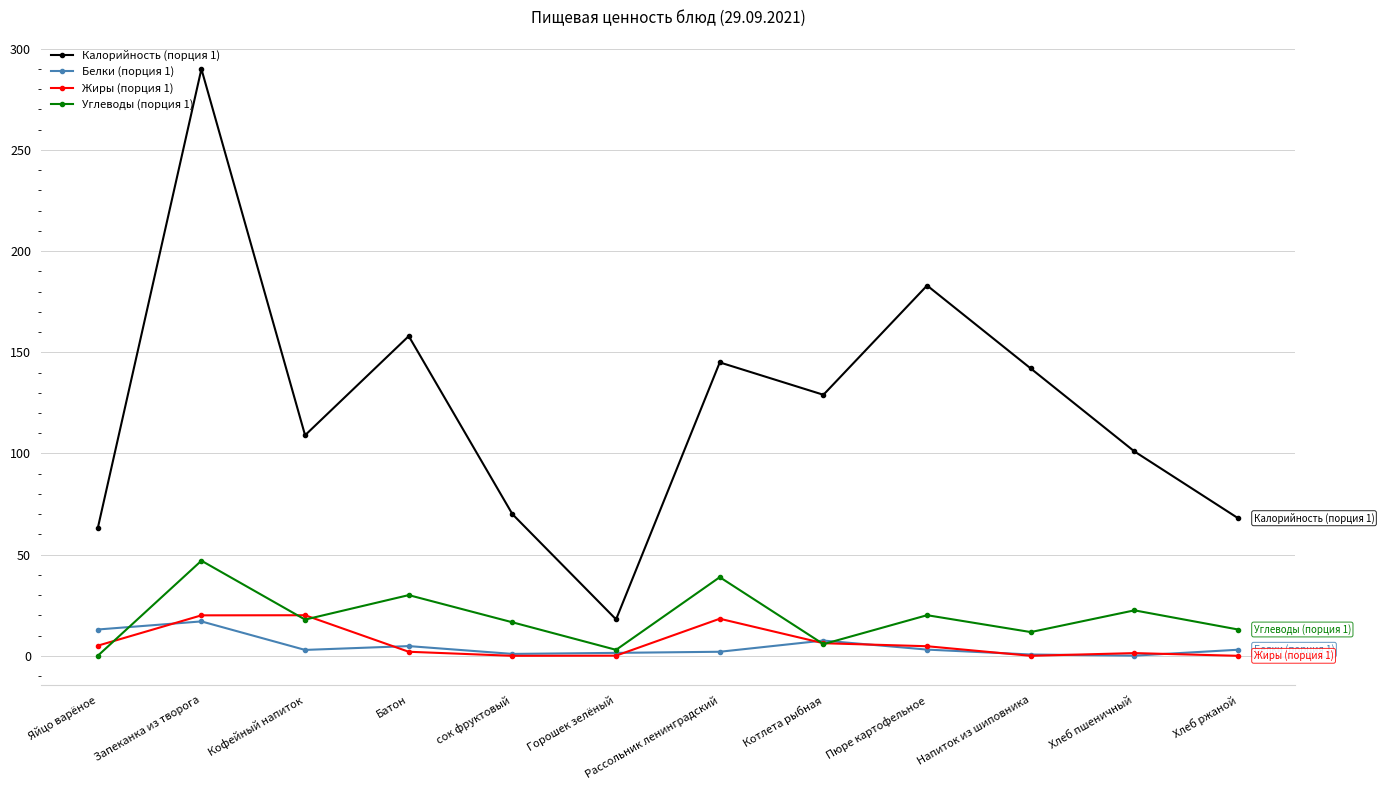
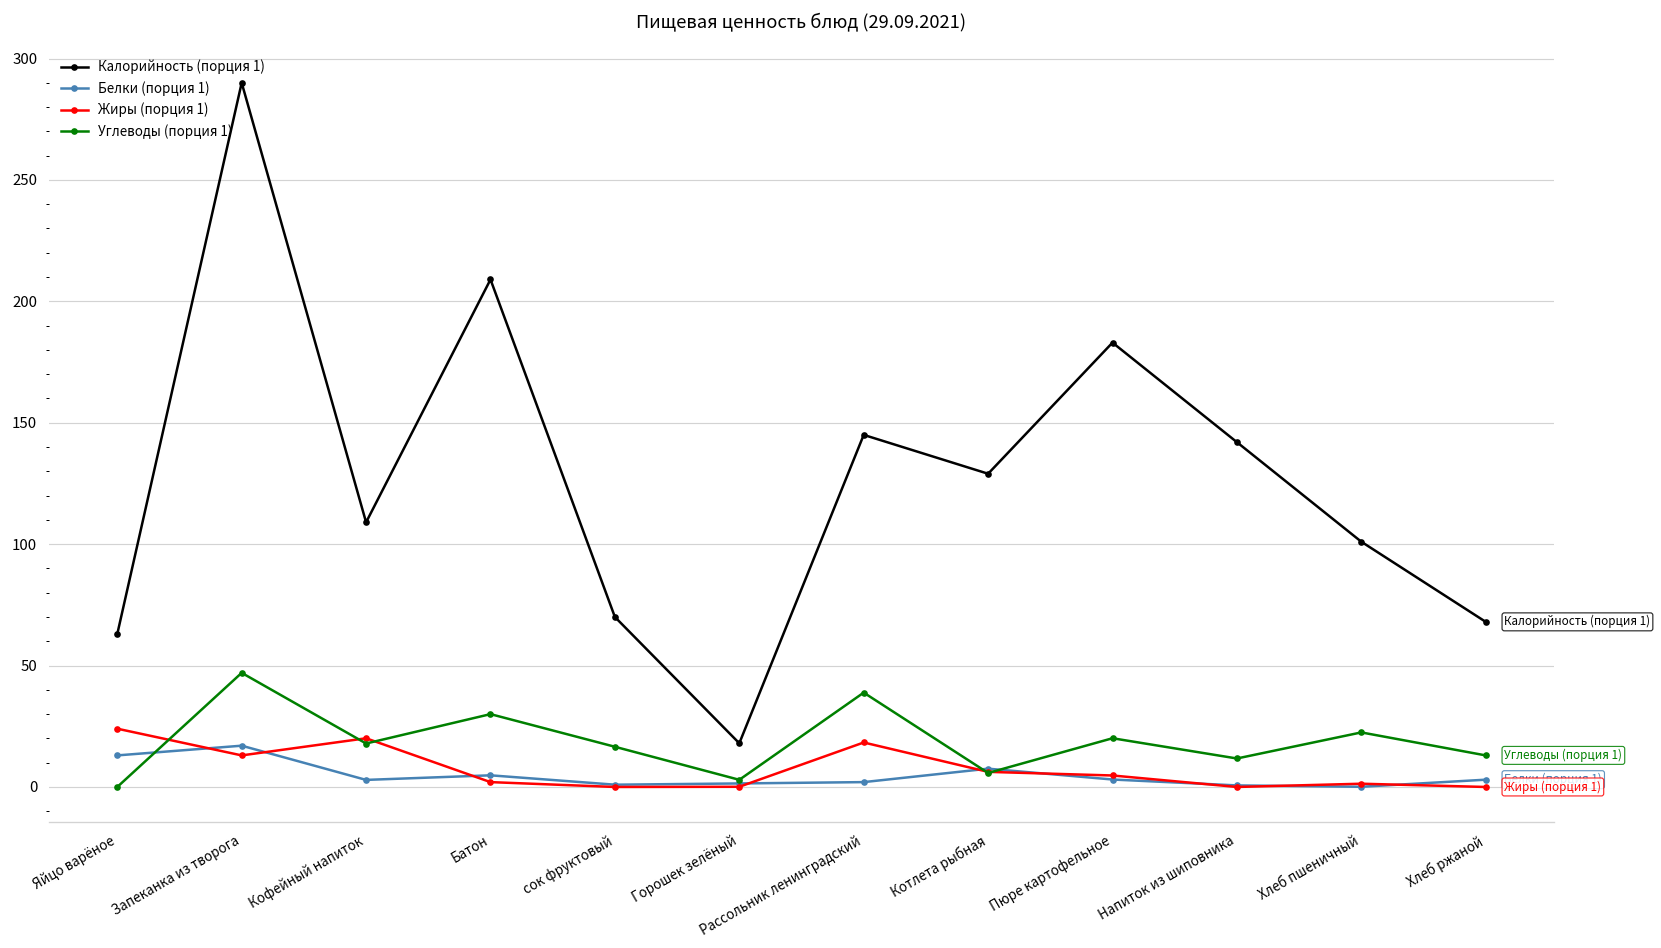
  {
    "Калорийность (порция 1)": {
      "Яйцо варёное": 63,
      "Запеканка из творога": 290,
      "Кофейный напиток": 109,
-     "Батон": 158,
+     "Батон": 209,
      "сок фруктовый": 70,
      "Горошек зелёный": 18,
      "Рассольник ленинградский": 145,
      "Котлета рыбная": 129,
      "Пюре картофельное": 183,
      "Напиток из шиповника": 142,
      "Хлеб пшеничный": 101
    },
    "Белки (порция 1)": {
      "Яйцо варёное": 13,
      "Запеканка из творога": 17,
      "Кофейный напиток": 3,
      "Батон": 5,
      "Горошек зелёный": 1,
      "Рассольник ленинградский": 2,
      "Котлета рыбная": 8,
      "Пюре картофельное": 3
    },
    "Жиры (порция 1)": {
-     "Яйцо варёное": 5,
-     "Запеканка из творога": 20,
+     "Яйцо варёное": 24,
+     "Запеканка из творога": 13,
      "Кофейный напиток": 20,
      "Батон": 2,
      "Горошек зелёный": 0,
      "Рассольник ленинградский": 18,
      "Пюре картофельное": 5
    },
    "Углеводы (порция 1)": {
      "Яйцо варёное": 0,
      "Запеканка из творога": 47,
      "Кофейный напиток": 18,
      "Батон": 30,
      "сок фруктовый": 17,
      "Горошек зелёный": 3,
      "Рассольник ленинградский": 39,
      "Пюре картофельное": 20,
      "Напиток из шиповника": 12,
      "Хлеб пшеничный": 22
    }
  }
